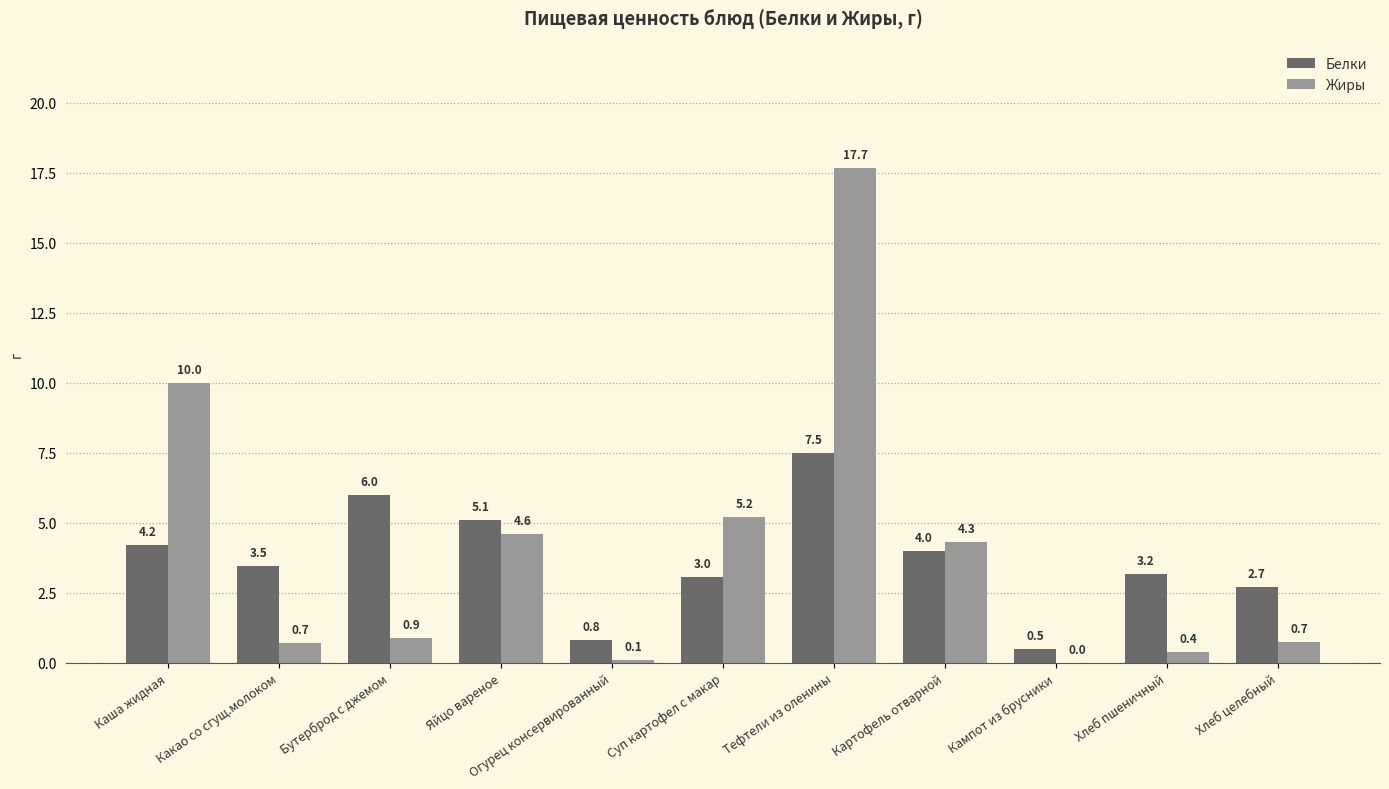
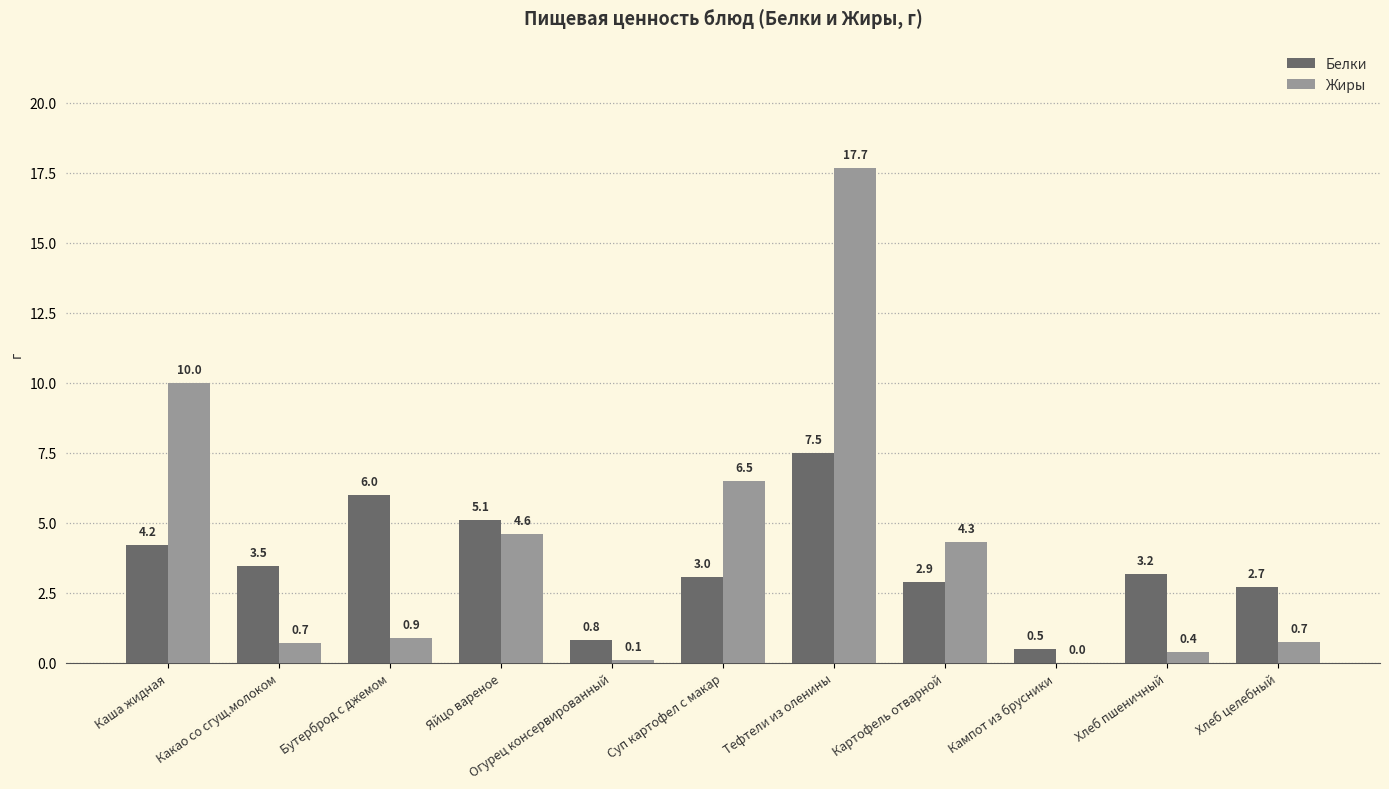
  {
    "Белки": {
      "Каша жидная": 4.2,
      "Какао со сгущ.молоком": 3.5,
      "Бутерброд с джемом": 6.0,
      "Яйцо вареное": 5.1,
      "Огурец консервированный": 0.8,
      "Суп картофел с макар": 3.0,
      "Тефтели из оленины": 7.5,
-     "Картофель отварной": 4.0,
+     "Картофель отварной": 2.9,
      "Кампот из брусники": 0.5,
      "Хлеб пшеничный": 3.2,
      "Хлеб целебный": 2.7
    },
    "Жиры": {
      "Каша жидная": 10.0,
      "Какао со сгущ.молоком": 0.7,
      "Бутерброд с джемом": 0.9,
      "Яйцо вареное": 4.6,
      "Огурец консервированный": 0.1,
-     "Суп картофел с макар": 5.2,
+     "Суп картофел с макар": 6.5,
      "Тефтели из оленины": 17.7,
      "Картофель отварной": 4.3,
      "Кампот из брусники": 0.0,
      "Хлеб пшеничный": 0.4,
      "Хлеб целебный": 0.7
    }
  }
